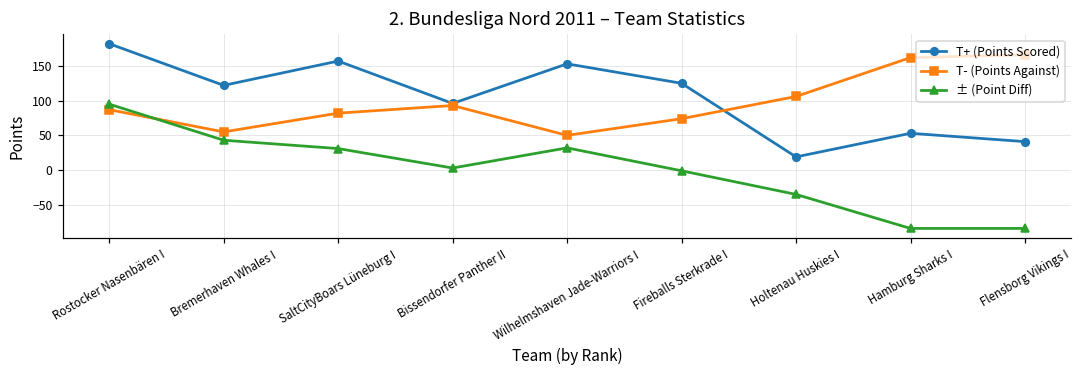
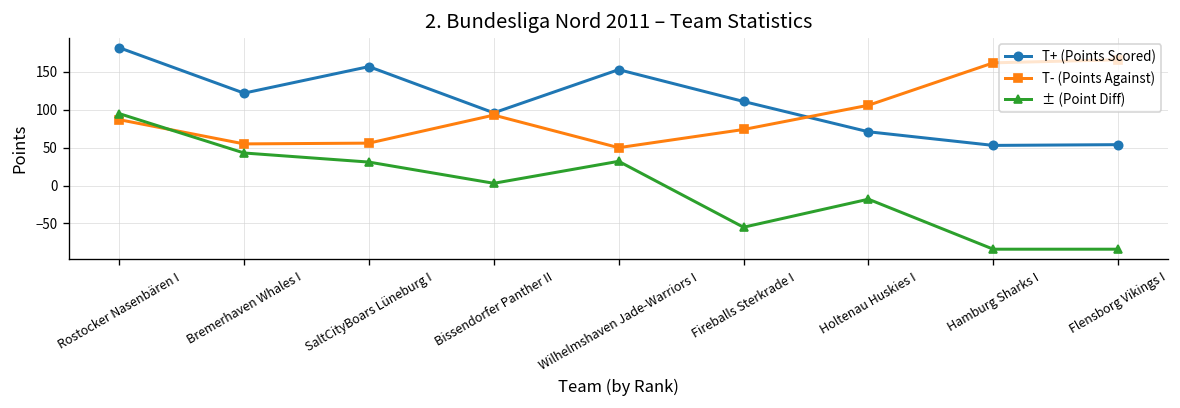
  {
    "T+ (Points Scored)": {
      "Rostocker Nasenbären I": 180,
      "Bremerhaven Whales I": 120,
      "SaltCityBoars Lüneburg I": 160,
      "Wilhelmshaven Jade-Warriors I": 150,
-     "Fireballs Sterkrade I": 130,
-     "Holtenau Huskies I": 20,
+     "Fireballs Sterkrade I": 110,
+     "Holtenau Huskies I": 70,
      "Hamburg Sharks I": 50,
-     "Flensborg Vikings I": 40
+     "Flensborg Vikings I": 50
    },
    "T- (Points Against)": {
      "Rostocker Nasenbären I": 90,
      "Bremerhaven Whales I": 60,
-     "SaltCityBoars Lüneburg I": 80,
+     "SaltCityBoars Lüneburg I": 60,
      "Wilhelmshaven Jade-Warriors I": 50,
      "Fireballs Sterkrade I": 70,
      "Holtenau Huskies I": 110,
      "Hamburg Sharks I": 160
    },
    "± (Point Diff)": {
      "Rostocker Nasenbären I": 100,
      "Bremerhaven Whales I": 40,
      "SaltCityBoars Lüneburg I": 30,
      "Bissendorfer Panther II": 0,
      "Wilhelmshaven Jade-Warriors I": 30,
-     "Fireballs Sterkrade I": 0,
-     "Holtenau Huskies I": -40,
+     "Fireballs Sterkrade I": -60,
+     "Holtenau Huskies I": -20,
      "Hamburg Sharks I": -80,
      "Flensborg Vikings I": -80
    }
  }
